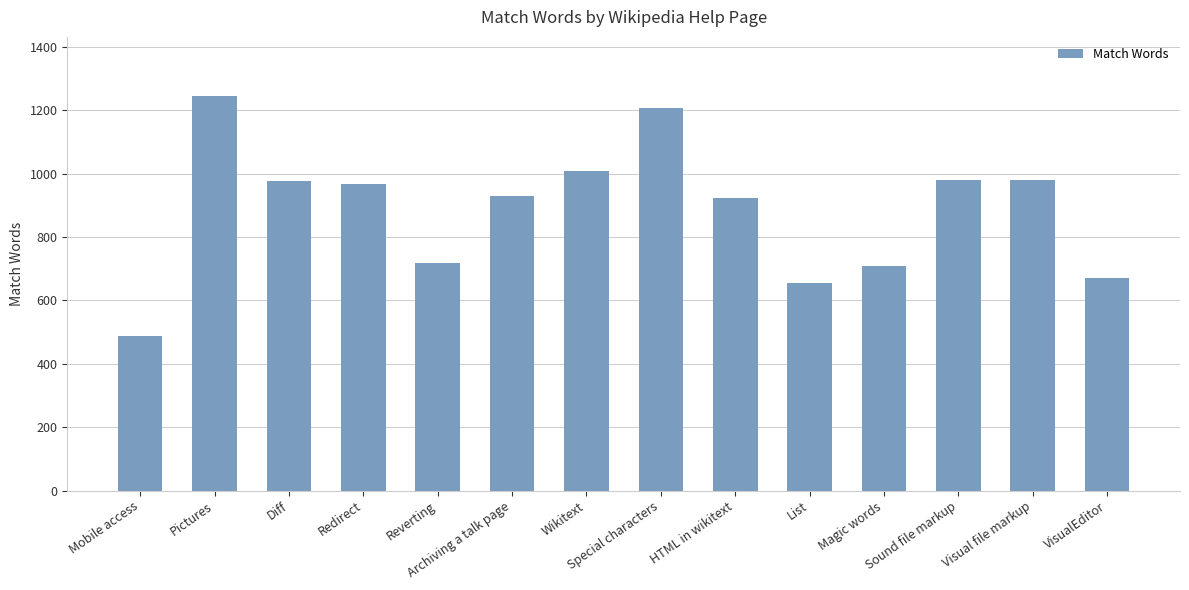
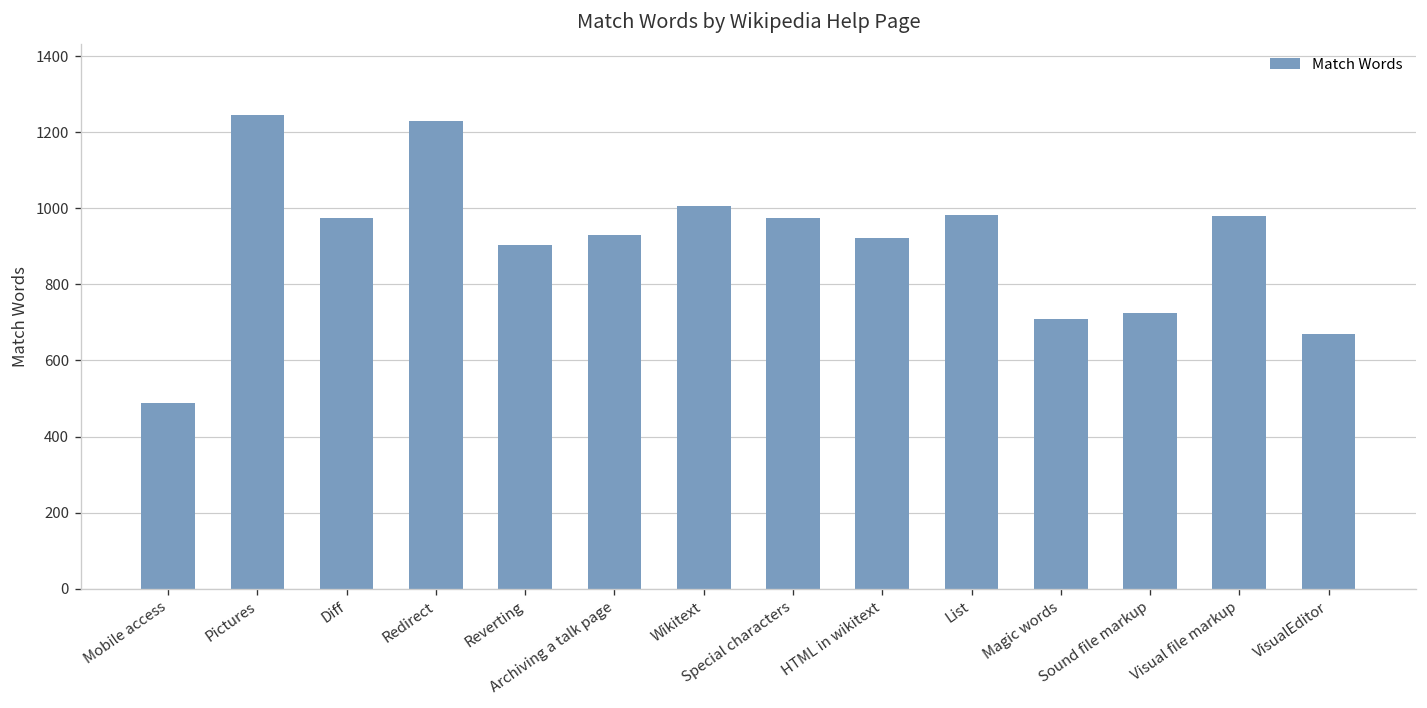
  {
    "Mobile access": 490,
    "Pictures": 1250,
    "Diff": 980,
-   "Redirect": 970,
-   "Reverting": 720,
+   "Redirect": 1230,
+   "Reverting": 900,
    "Archiving a talk page": 930,
    "Wikitext": 1010,
-   "Special characters": 1210,
+   "Special characters": 970,
    "HTML in wikitext": 920,
-   "List": 660,
+   "List": 980,
    "Magic words": 710,
-   "Sound file markup": 980,
+   "Sound file markup": 730,
    "Visual file markup": 980,
    "VisualEditor": 670
  }
